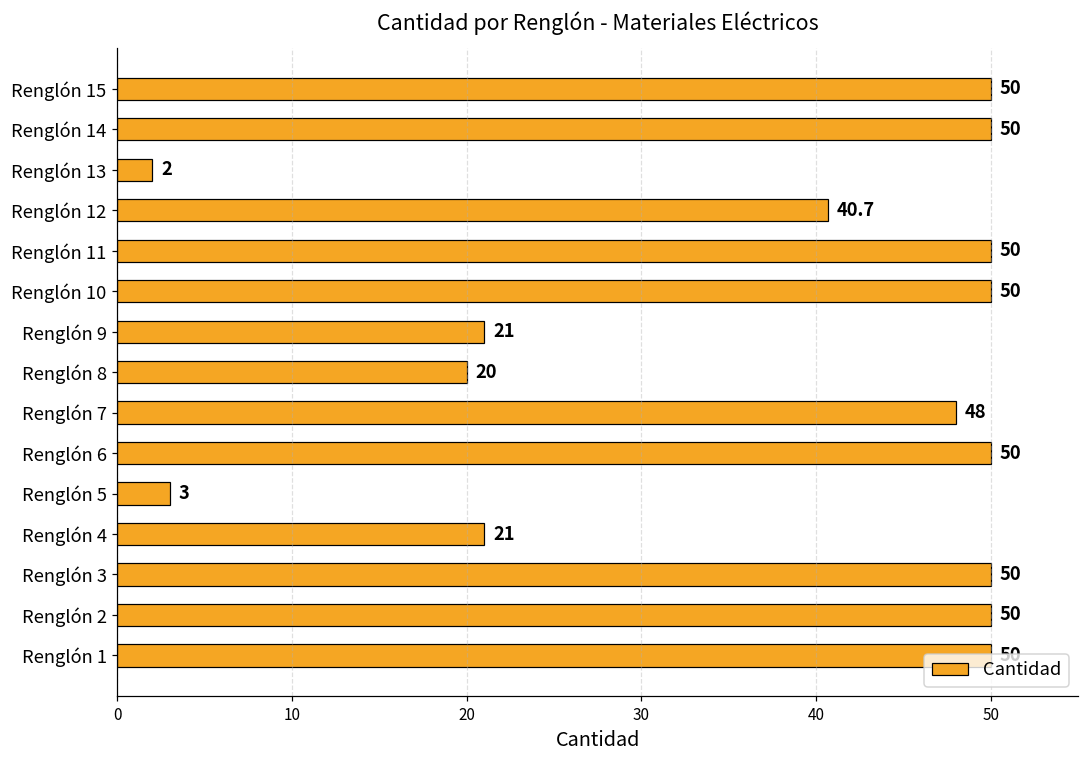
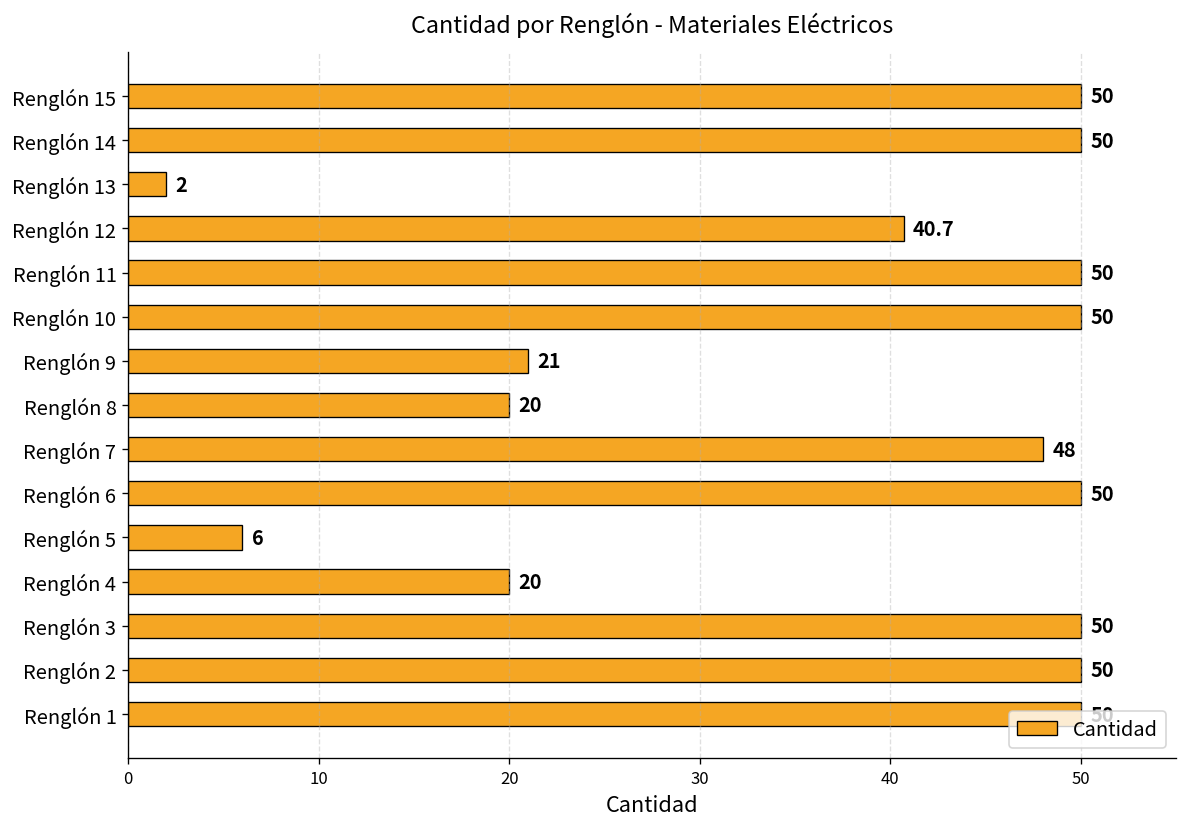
  {
    "Renglón 15": 50,
    "Renglón 14": 50,
    "Renglón 13": 2,
    "Renglón 12": 40.7,
    "Renglón 11": 50,
    "Renglón 10": 50,
    "Renglón 9": 21,
    "Renglón 8": 20,
    "Renglón 7": 48,
    "Renglón 6": 50,
-   "Renglón 5": 3,
-   "Renglón 4": 21,
+   "Renglón 5": 6,
+   "Renglón 4": 20,
    "Renglón 3": 50,
    "Renglón 2": 50
  }
